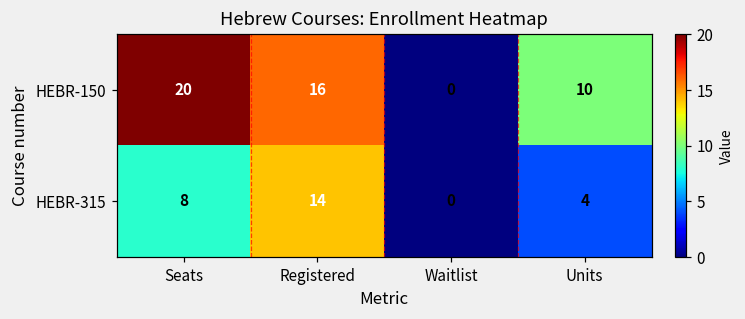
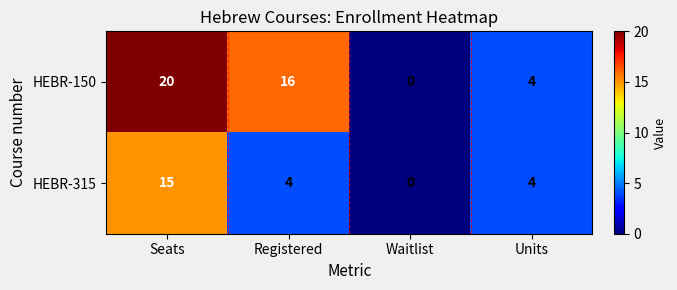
  {
    "HEBR-150": {
      "Seats": 20,
      "Registered": 16,
      "Waitlist": 0,
-     "Units": 10
+     "Units": 4
    },
    "HEBR-315": {
-     "Seats": 8,
-     "Registered": 14,
+     "Seats": 15,
+     "Registered": 4,
      "Waitlist": 0,
      "Units": 4
    }
  }
